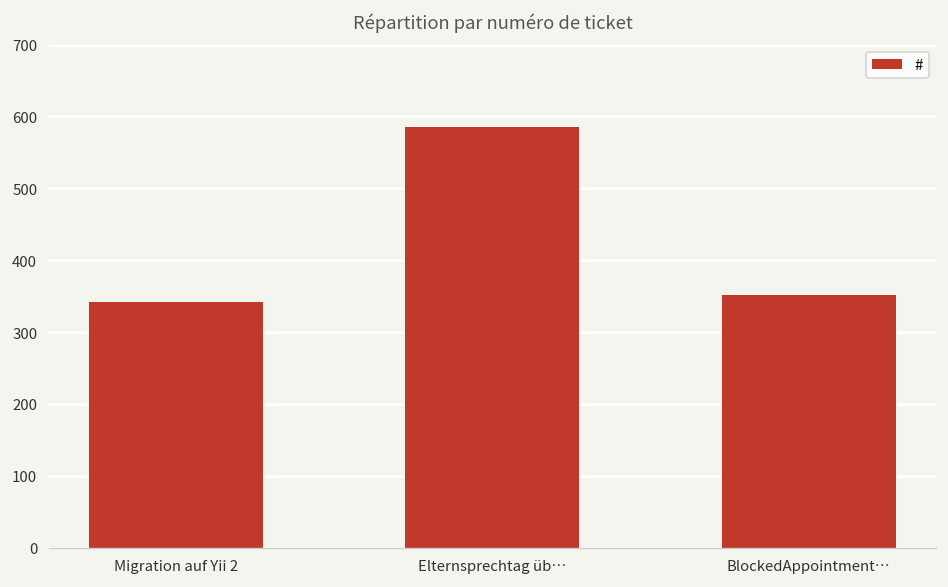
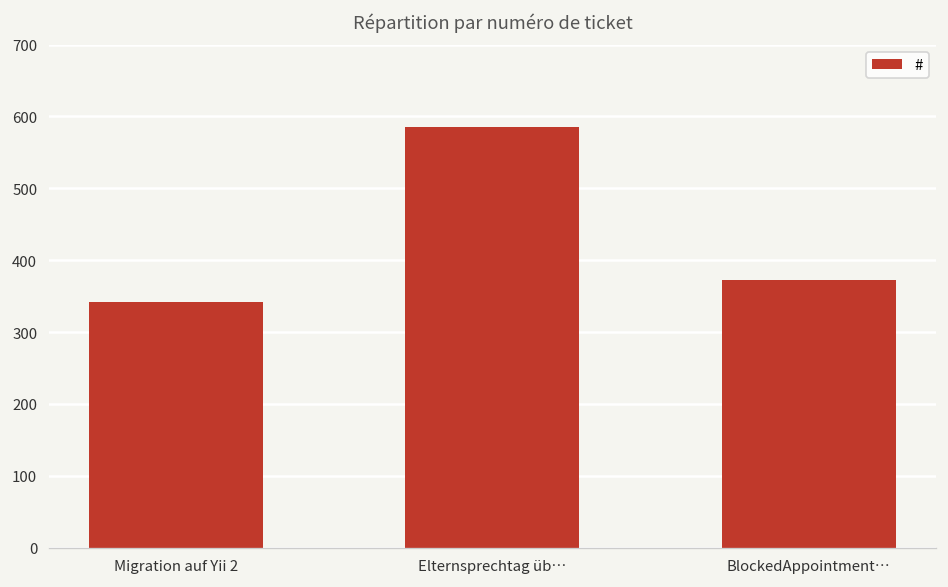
  {
    "Migration auf Yii 2": 340,
    "Elternsprechtag üb…": 590,
-   "BlockedAppointment…": 350
+   "BlockedAppointment…": 370
  }
